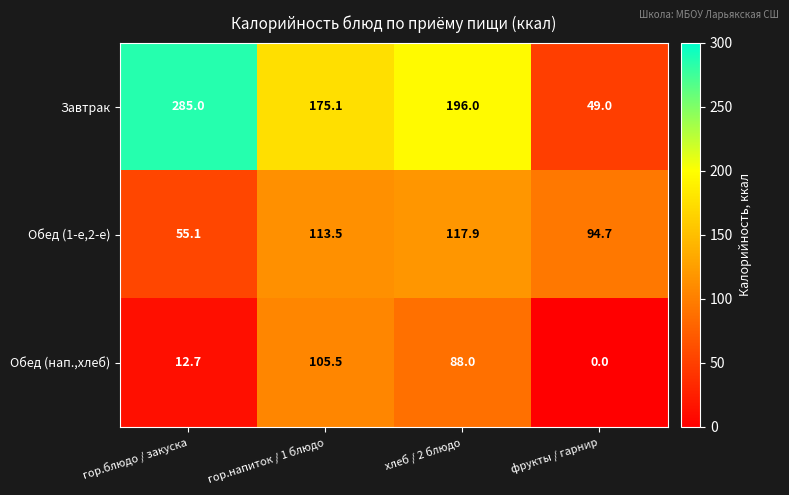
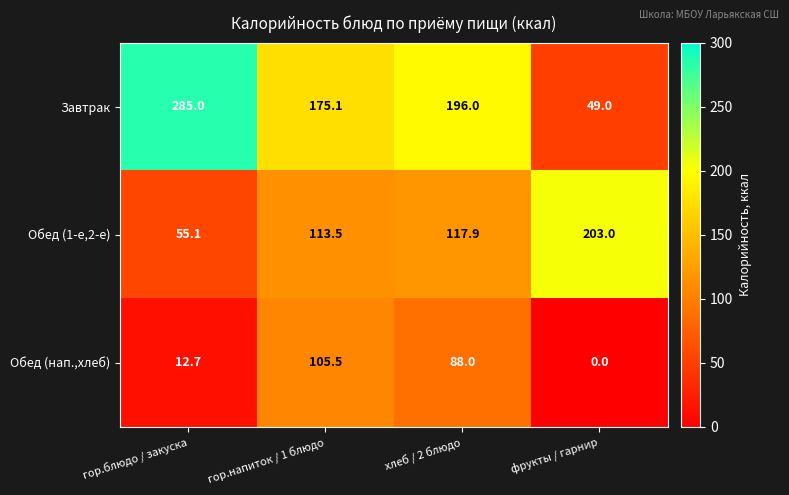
  {
    "Завтрак": {
      "гор.блюдо / закуска": 285.0,
      "гор.напиток / 1 блюдо": 175.1,
      "хлеб / 2 блюдо": 196.0,
      "фрукты / гарнир": 49.0
    },
    "Обед (1-е,2-е)": {
      "гор.блюдо / закуска": 55.1,
      "гор.напиток / 1 блюдо": 113.5,
      "хлеб / 2 блюдо": 117.9,
-     "фрукты / гарнир": 94.7
+     "фрукты / гарнир": 203.0
    },
    "Обед (нап.,хлеб)": {
      "гор.блюдо / закуска": 12.7,
      "гор.напиток / 1 блюдо": 105.5,
      "хлеб / 2 блюдо": 88.0,
      "фрукты / гарнир": 0.0
    }
  }
